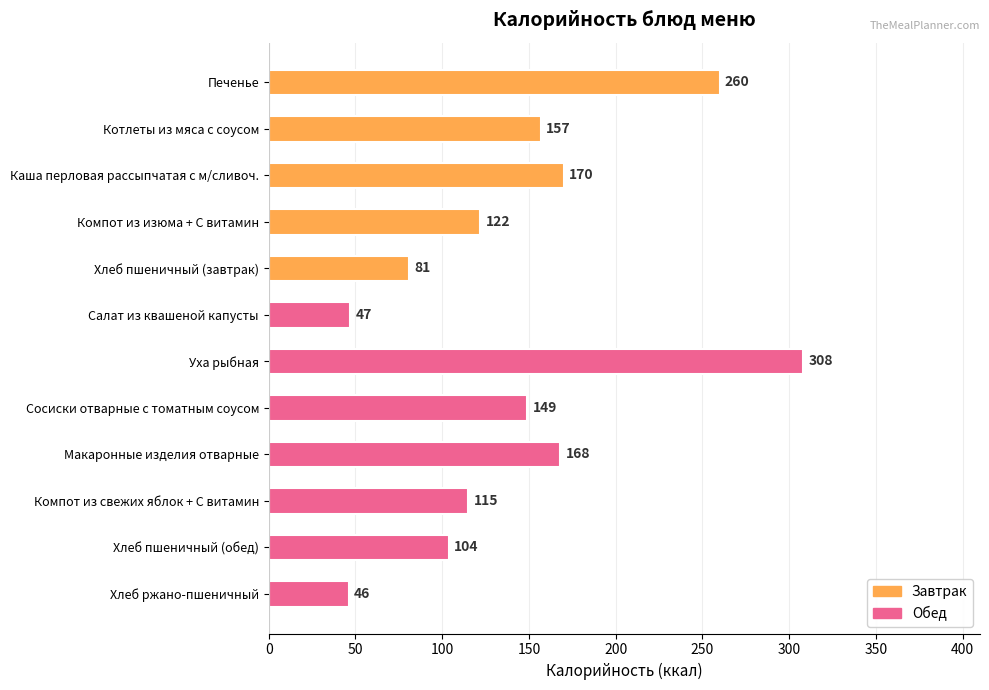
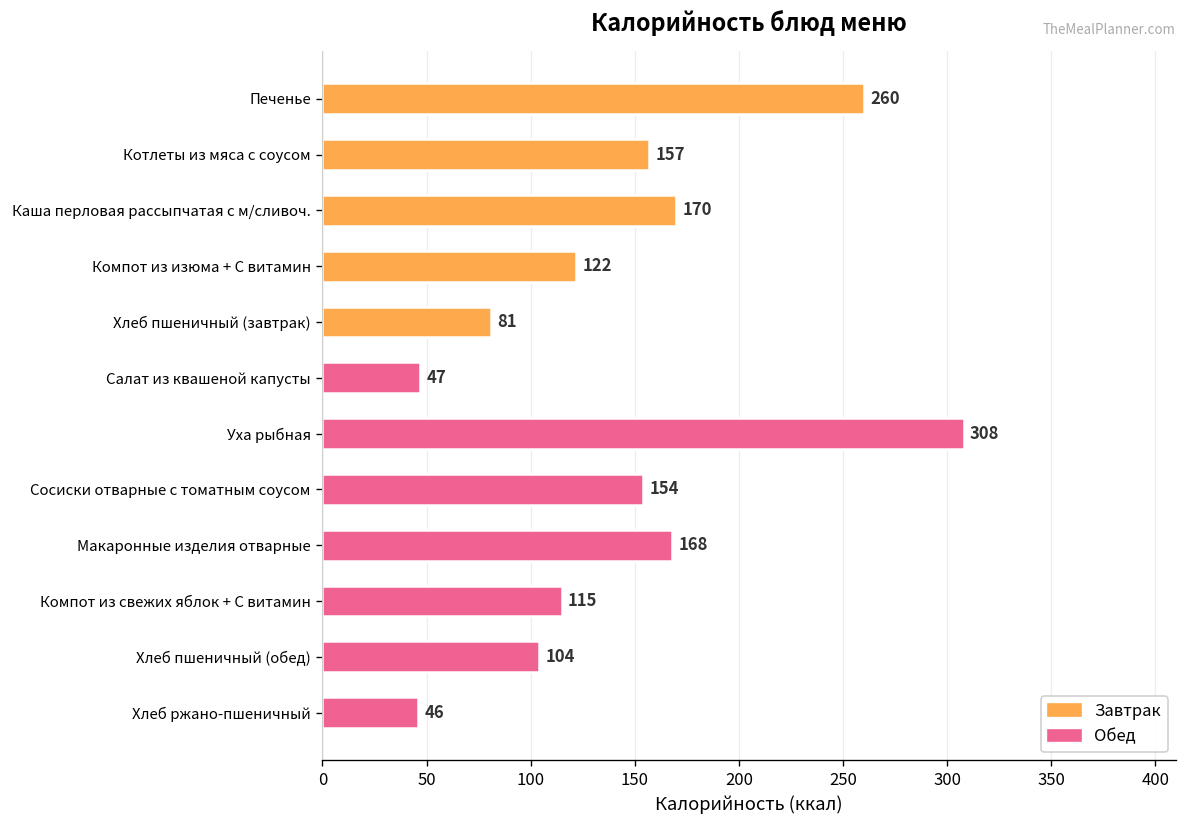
  {
    "Печенье": 260,
    "Котлеты из мяса с соусом": 157,
    "Каша перловая рассыпчатая с м/сливоч.": 170,
    "Компот из изюма + С витамин": 122,
    "Хлеб пшеничный (завтрак)": 81,
    "Салат из квашеной капусты": 47,
    "Уха рыбная": 308,
-   "Сосиски отварные с томатным соусом": 149,
+   "Сосиски отварные с томатным соусом": 154,
    "Макаронные изделия отварные": 168,
    "Компот из свежих яблок + С витамин": 115,
    "Хлеб пшеничный (обед)": 104,
    "Хлеб ржано-пшеничный": 46
  }
